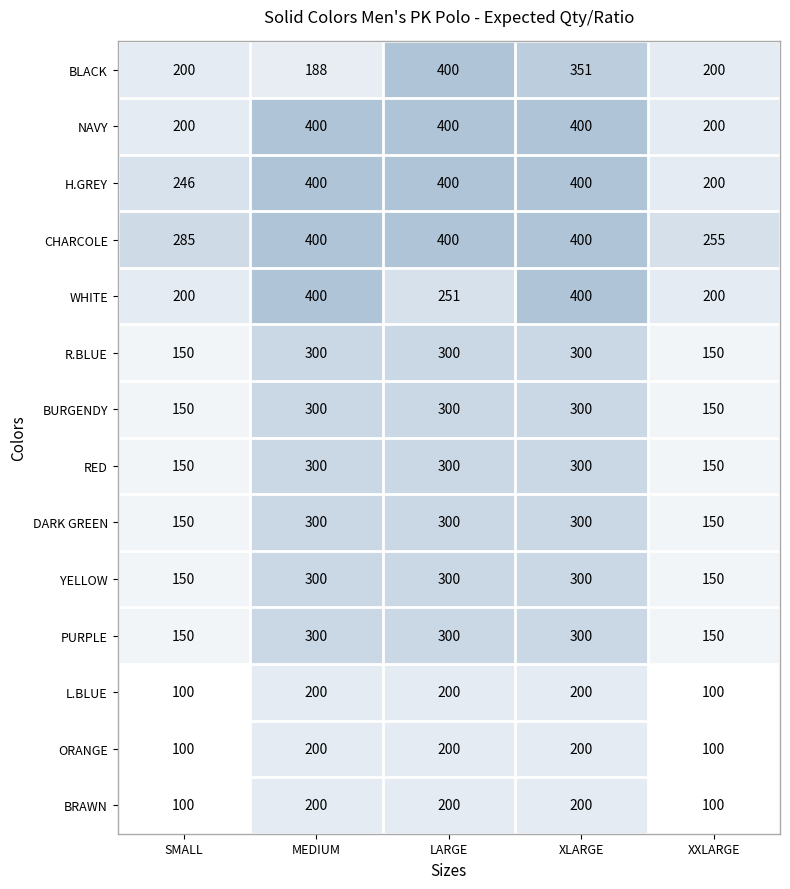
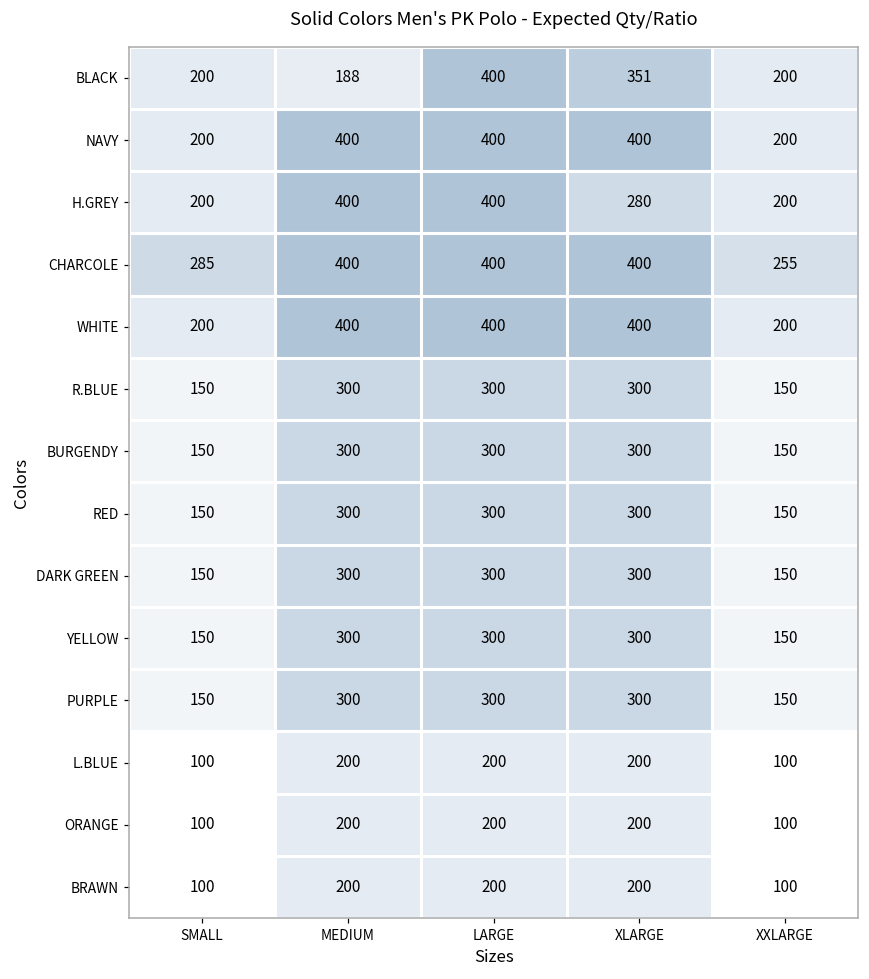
  {
    "BLACK": {
      "SMALL": 200,
      "MEDIUM": 188,
      "LARGE": 400,
      "XLARGE": 351,
      "XXLARGE": 200
    },
    "NAVY": {
      "SMALL": 200,
      "MEDIUM": 400,
      "LARGE": 400,
      "XLARGE": 400,
      "XXLARGE": 200
    },
    "H.GREY": {
-     "SMALL": 246,
+     "SMALL": 200,
      "MEDIUM": 400,
      "LARGE": 400,
-     "XLARGE": 400,
+     "XLARGE": 280,
      "XXLARGE": 200
    },
    "CHARCOLE": {
      "SMALL": 285,
      "MEDIUM": 400,
      "LARGE": 400,
      "XLARGE": 400,
      "XXLARGE": 255
    },
    "WHITE": {
      "SMALL": 200,
      "MEDIUM": 400,
-     "LARGE": 251,
+     "LARGE": 400,
      "XLARGE": 400,
      "XXLARGE": 200
    },
    "R.BLUE": {
      "SMALL": 150,
      "MEDIUM": 300,
      "LARGE": 300,
      "XLARGE": 300,
      "XXLARGE": 150
    },
    "BURGENDY": {
      "SMALL": 150,
      "MEDIUM": 300,
      "LARGE": 300,
      "XLARGE": 300,
      "XXLARGE": 150
    },
    "RED": {
      "SMALL": 150,
      "MEDIUM": 300,
      "LARGE": 300,
      "XLARGE": 300,
      "XXLARGE": 150
    },
    "DARK GREEN": {
      "SMALL": 150,
      "MEDIUM": 300,
      "LARGE": 300,
      "XLARGE": 300,
      "XXLARGE": 150
    },
    "YELLOW": {
      "SMALL": 150,
      "MEDIUM": 300,
      "LARGE": 300,
      "XLARGE": 300,
      "XXLARGE": 150
    },
    "PURPLE": {
      "SMALL": 150,
      "MEDIUM": 300,
      "LARGE": 300,
      "XLARGE": 300,
      "XXLARGE": 150
    },
    "L.BLUE": {
      "SMALL": 100,
      "MEDIUM": 200,
      "LARGE": 200,
      "XLARGE": 200,
      "XXLARGE": 100
    },
    "ORANGE": {
      "SMALL": 100,
      "MEDIUM": 200,
      "LARGE": 200,
      "XLARGE": 200,
      "XXLARGE": 100
    },
    "BRAWN": {
      "SMALL": 100,
      "MEDIUM": 200,
      "LARGE": 200,
      "XLARGE": 200,
      "XXLARGE": 100
    }
  }
